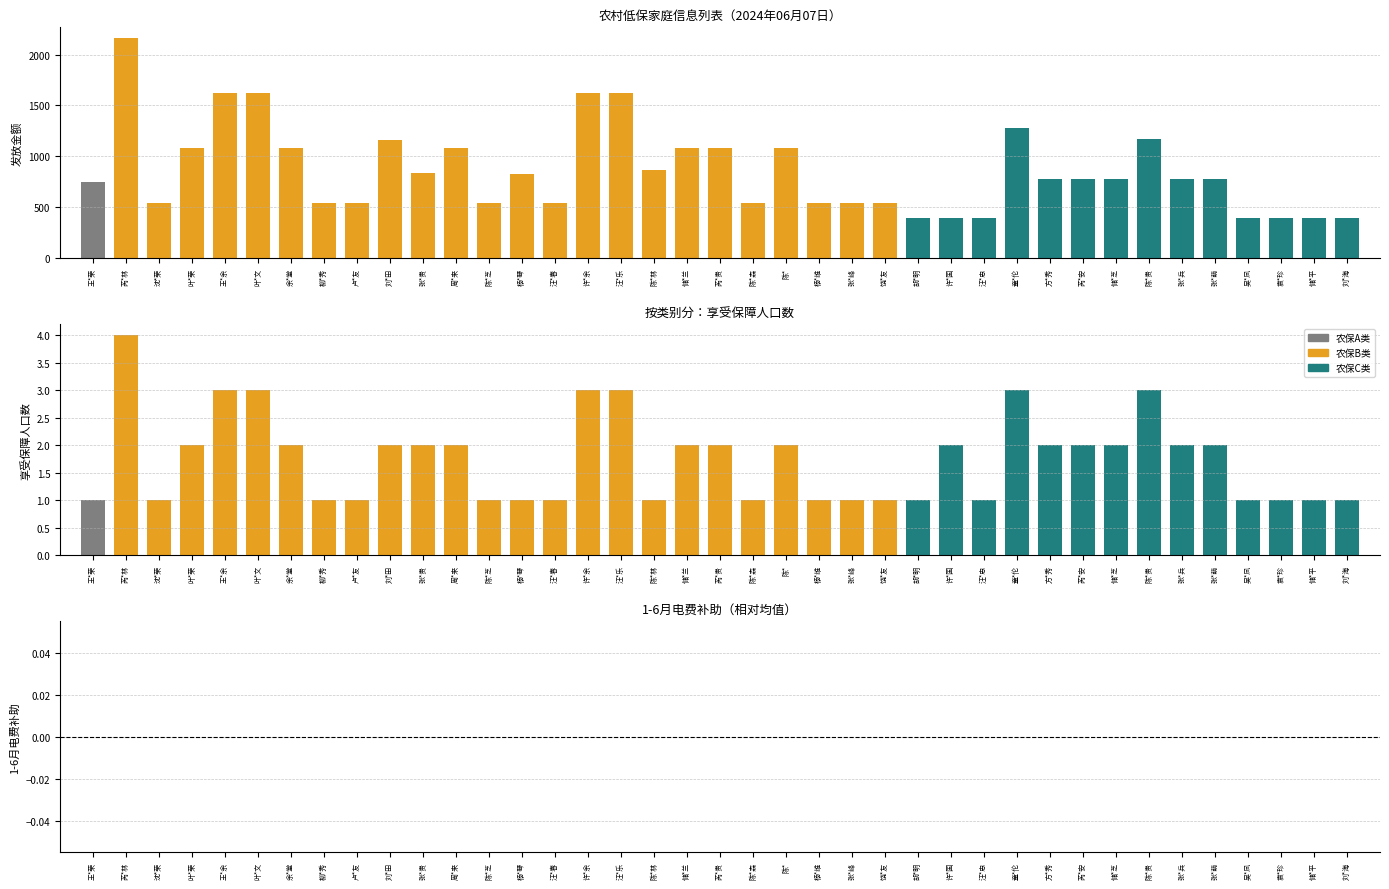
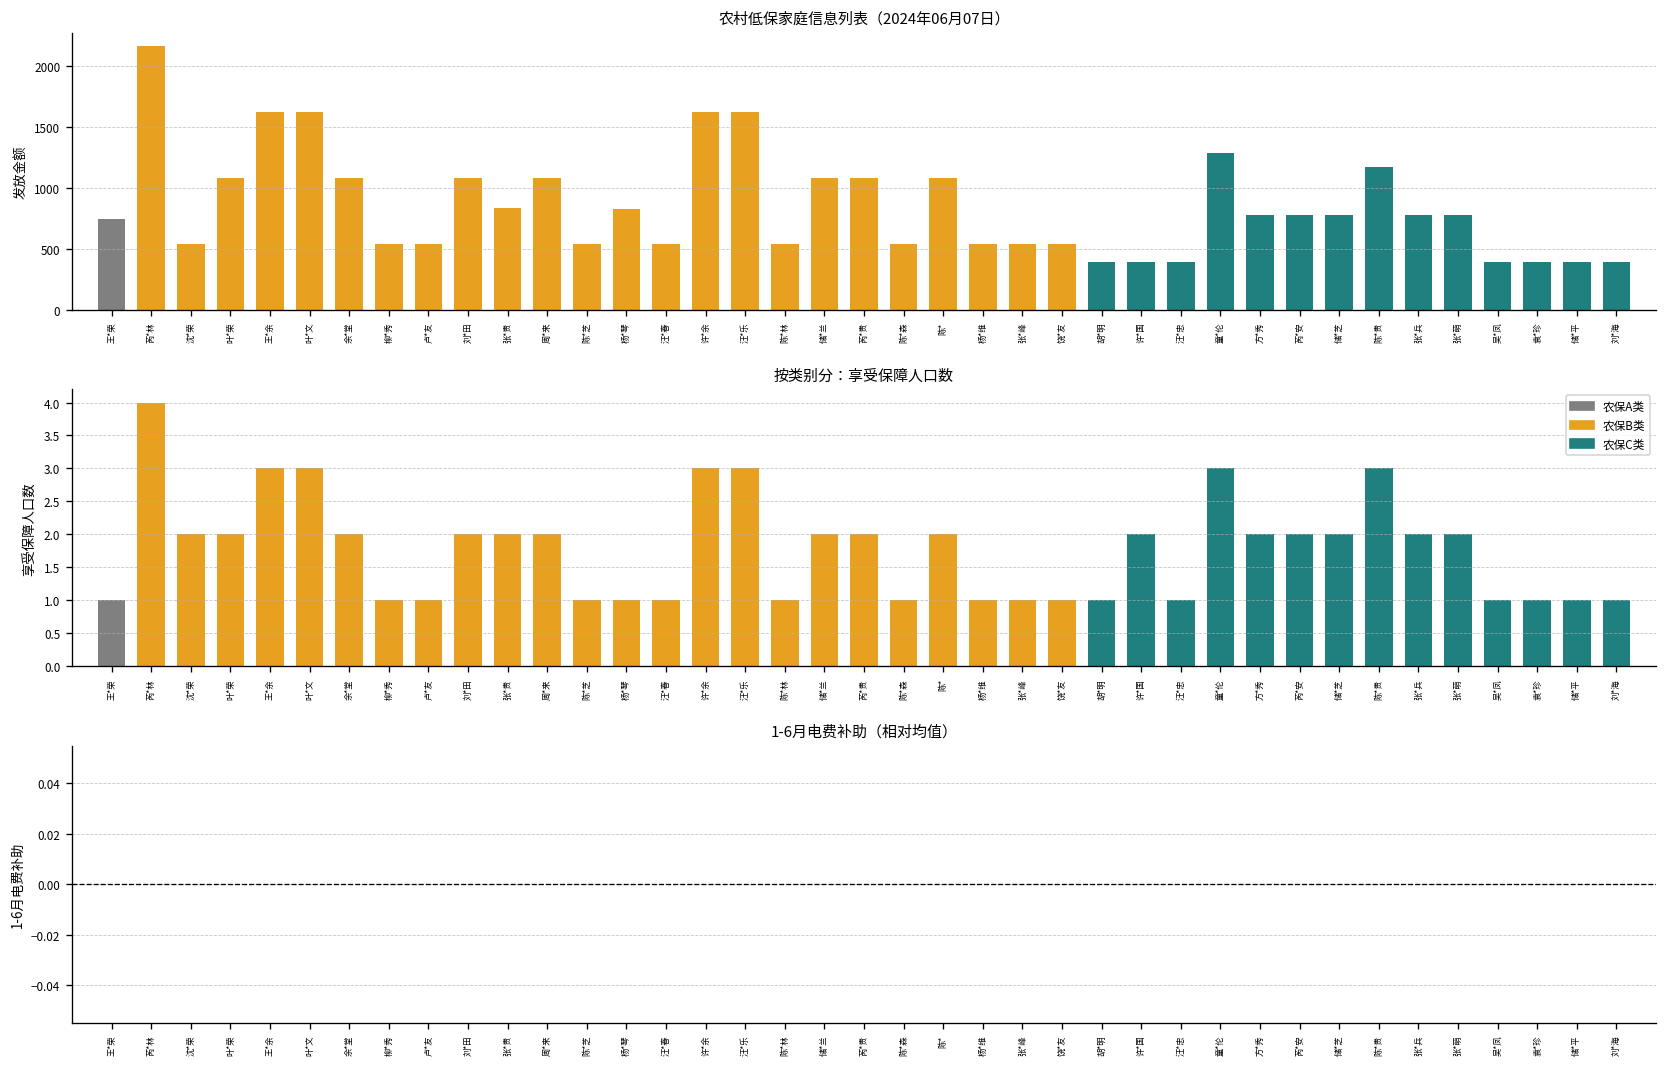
  {
    "农村低保家庭信息列表（2024年06月07日）": {
      "农保A类": {
        "王*荣": 750
      },
      "农保B类": {
        "芮*林": 2160,
        "沈*荣": 540,
        "叶*荣": 1080,
        "王*余": 1620,
        "叶*文": 1620,
        "余*堂": 1080,
        "柳*秀": 540,
        "卢*友": 540,
-       "刘*田": 1160,
+       "刘*田": 1080,
        "张*贵": 840,
        "周*来": 1080,
        "陈*芝": 540,
        "杨*琴": 830,
        "汪*春": 540,
        "许*余": 1620,
        "汪*乐": 1620,
-       "陈*林": 870,
+       "陈*林": 540,
        "储*兰": 1080,
        "芮*贵": 1080,
        "陈*森": 540,
        "陈*": 1080,
        "杨*维": 540,
        "张*峰": 540,
        "饶*友": 540
      },
      "农保C类": {
        "胡*明": 390,
        "许*国": 390,
        "汪*忠": 390,
        "童*伦": 1280,
        "方*秀": 780,
        "芮*安": 780,
        "储*芝": 780,
        "陈*贵": 1170,
        "张*兵": 780,
        "张*萌": 780,
        "吴*凤": 390,
        "袁*珍": 390,
        "储*平": 390,
        "刘*海": 390
      }
    },
    "按类别分：享受保障人口数": {
      "农保A类": {
        "王*荣": 1
      },
      "农保B类": {
        "芮*林": 4,
-       "沈*荣": 1,
+       "沈*荣": 2,
        "叶*荣": 2,
        "王*余": 3,
        "叶*文": 3,
        "余*堂": 2,
        "柳*秀": 1,
        "卢*友": 1,
        "刘*田": 2,
        "张*贵": 2,
        "周*来": 2,
        "陈*芝": 1,
        "杨*琴": 1,
        "汪*春": 1,
        "许*余": 3,
        "汪*乐": 3,
        "陈*林": 1,
        "储*兰": 2,
        "芮*贵": 2,
        "陈*森": 1,
        "陈*": 2,
        "杨*维": 1,
        "张*峰": 1,
        "饶*友": 1
      },
      "农保C类": {
        "胡*明": 1,
        "许*国": 2,
        "汪*忠": 1,
        "童*伦": 3,
        "方*秀": 2,
        "芮*安": 2,
        "储*芝": 2,
        "陈*贵": 3,
        "张*兵": 2,
        "张*萌": 2,
        "吴*凤": 1,
        "袁*珍": 1,
        "储*平": 1,
        "刘*海": 1
      }
    },
    "1-6月电费补助（相对均值）": {
      "王*荣": 0.000,
      "芮*林": 0.000,
      "沈*荣": 0.000,
      "叶*荣": 0.000,
      "王*余": 0.000,
      "叶*文": 0.000,
      "余*堂": 0.000,
      "柳*秀": 0.000,
      "卢*友": 0.000,
      "刘*田": 0.000,
      "张*贵": 0.000,
      "周*来": 0.000,
      "陈*芝": 0.000,
      "杨*琴": 0.000,
      "汪*春": 0.000,
      "许*余": 0.000,
      "汪*乐": 0.000,
      "陈*林": 0.000,
      "储*兰": 0.000,
      "芮*贵": 0.000,
      "陈*森": 0.000,
      "陈*": 0.000,
      "杨*维": 0.000,
      "张*峰": 0.000,
      "饶*友": 0.000,
      "胡*明": 0.000,
      "许*国": 0.000,
      "汪*忠": 0.000,
      "童*伦": 0.000,
      "方*秀": 0.000,
      "芮*安": 0.000,
      "储*芝": 0.000,
      "陈*贵": 0.000,
      "张*兵": 0.000,
      "张*萌": 0.000,
      "吴*凤": 0.000,
      "袁*珍": 0.000,
      "储*平": 0.000,
      "刘*海": 0.000
    }
  }
